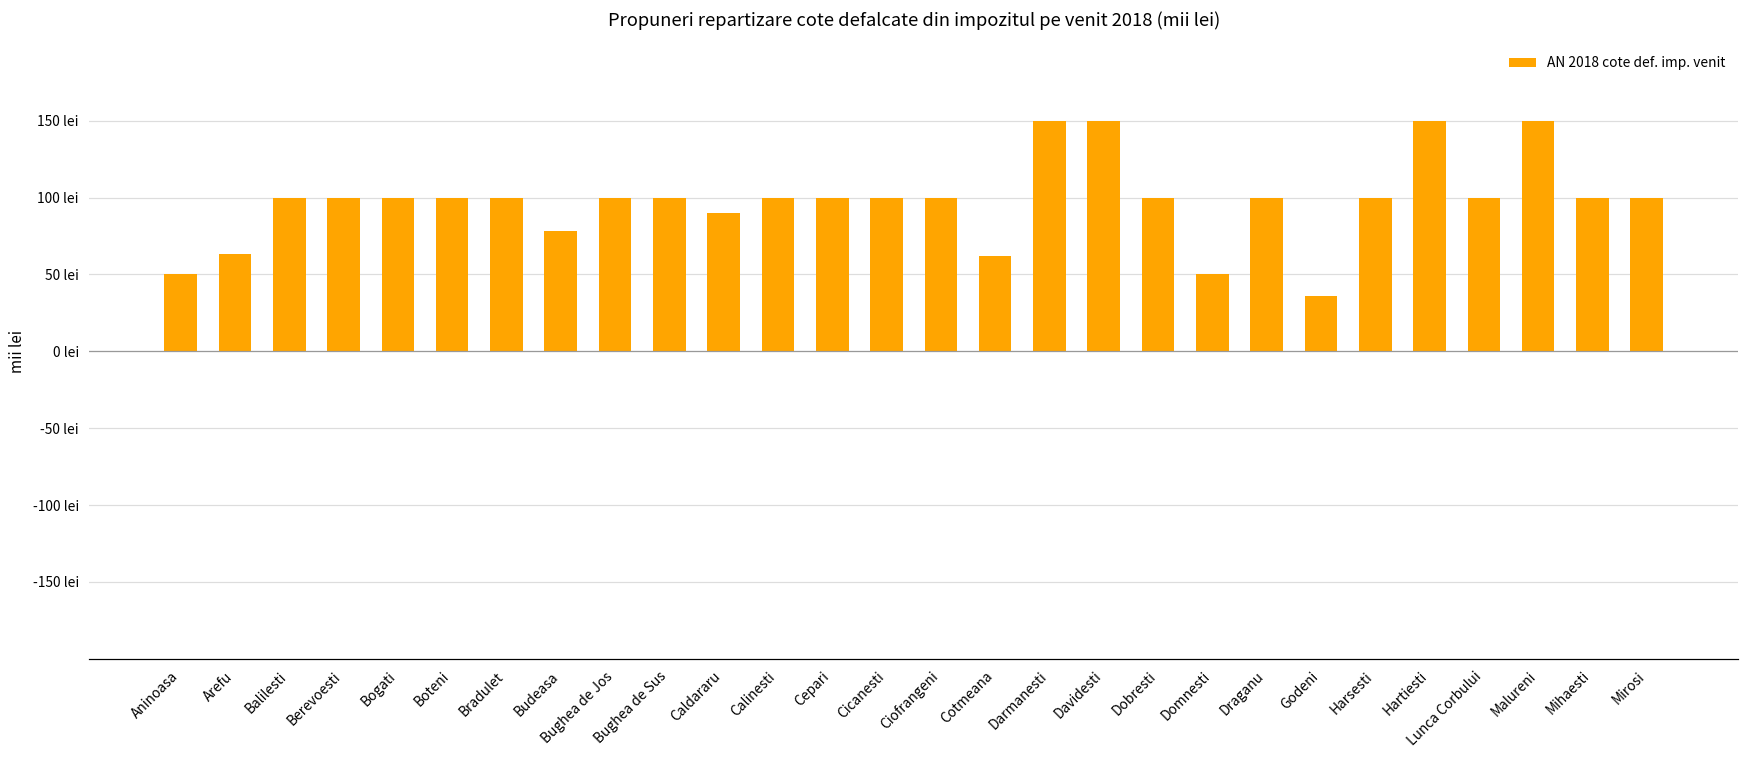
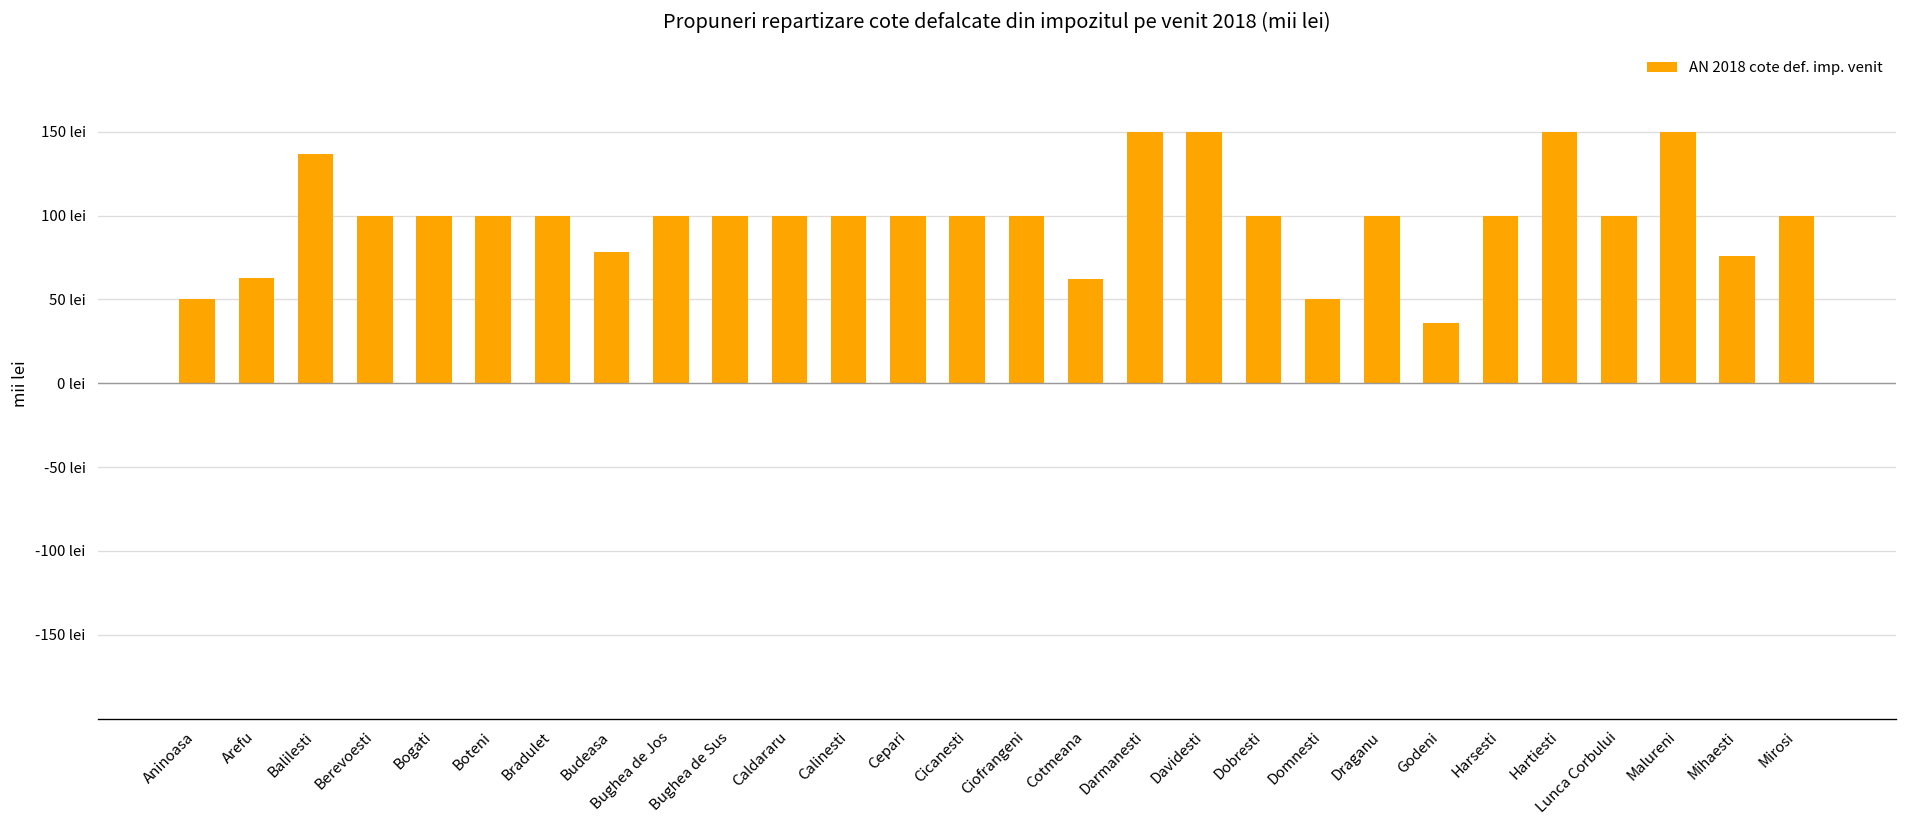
  {
    "Aninoasa": "50 lei",
    "Arefu": "63 lei",
-   "Balilesti": "100 lei",
+   "Balilesti": "137 lei",
    "Berevoesti": "100 lei",
    "Bogati": "100 lei",
    "Boteni": "100 lei",
    "Bradulet": "100 lei",
    "Budeasa": "78 lei",
    "Bughea de Jos": "100 lei",
    "Bughea de Sus": "100 lei",
-   "Caldararu": "90 lei",
+   "Caldararu": "100 lei",
    "Calinesti": "100 lei",
    "Cepari": "100 lei",
    "Cicanesti": "100 lei",
    "Ciofrangeni": "100 lei",
    "Cotmeana": "62 lei",
    "Darmanesti": "150 lei",
    "Davidesti": "150 lei",
    "Dobresti": "100 lei",
    "Domnesti": "50 lei",
    "Draganu": "100 lei",
    "Godeni": "36 lei",
    "Harsesti": "100 lei",
    "Hartiesti": "150 lei",
    "Lunca Corbului": "100 lei",
    "Malureni": "150 lei",
-   "Mihaesti": "100 lei",
+   "Mihaesti": "76 lei",
    "Mirosi": "100 lei"
  }
